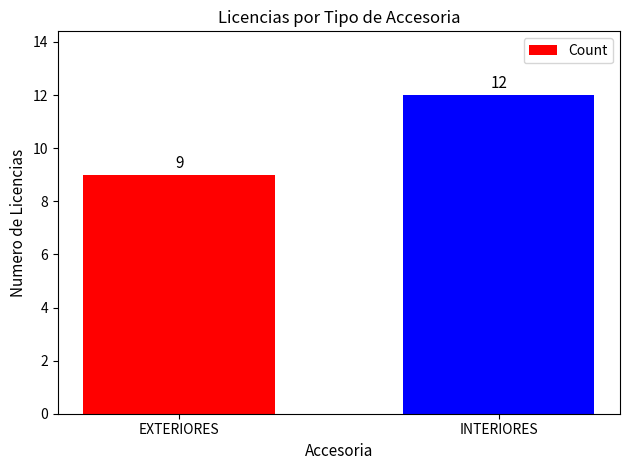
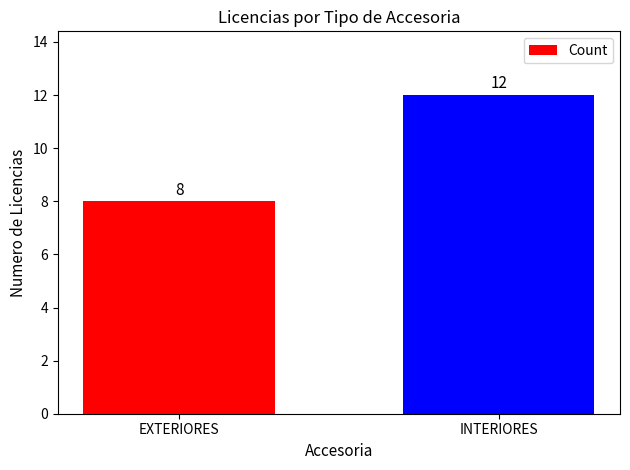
  {
-   "EXTERIORES": 9,
+   "EXTERIORES": 8,
    "INTERIORES": 12
  }
